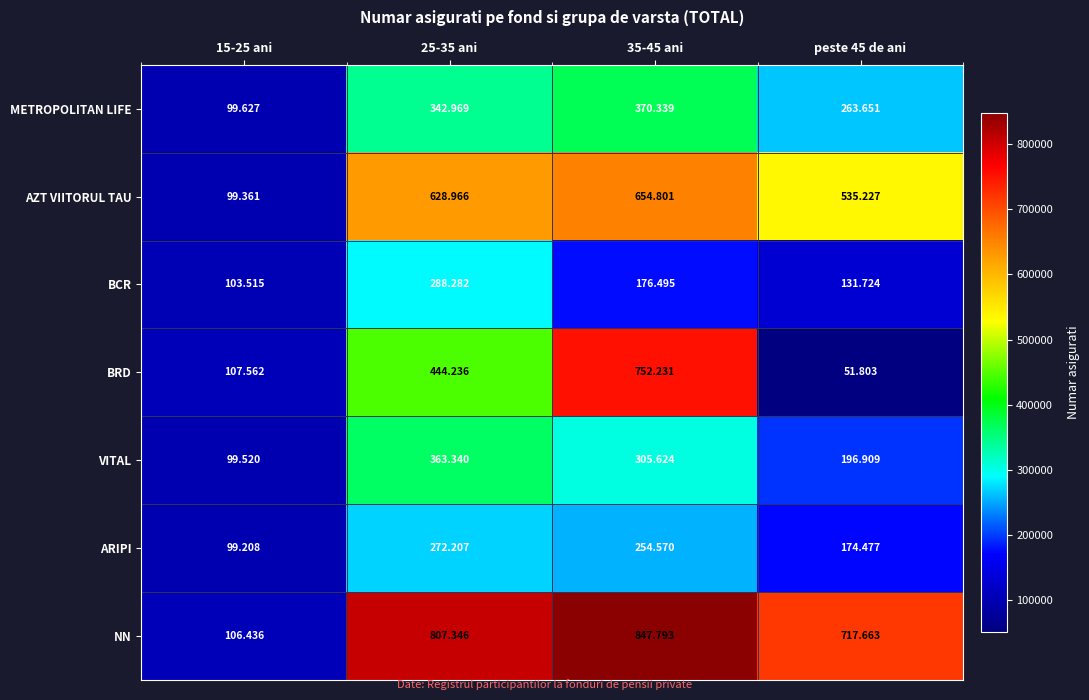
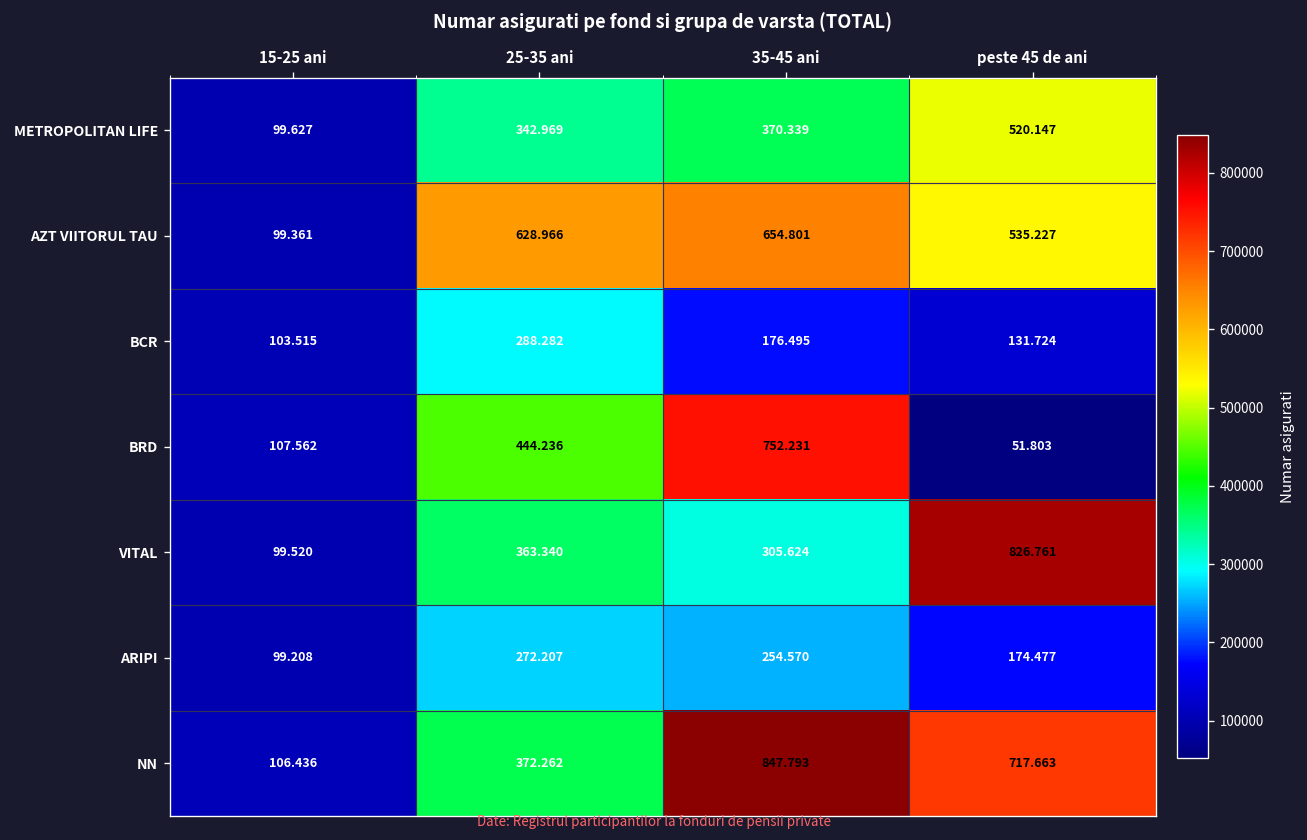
  {
    "METROPOLITAN LIFE": {
      "15-25 ani": 99.627,
      "25-35 ani": 342.969,
      "35-45 ani": 370.339,
-     "peste 45 de ani": 263.651
+     "peste 45 de ani": 520.147
    },
    "AZT VIITORUL TAU": {
      "15-25 ani": 99.361,
      "25-35 ani": 628.966,
      "35-45 ani": 654.801,
      "peste 45 de ani": 535.227
    },
    "BCR": {
      "15-25 ani": 103.515,
      "25-35 ani": 288.282,
      "35-45 ani": 176.495,
      "peste 45 de ani": 131.724
    },
    "BRD": {
      "15-25 ani": 107.562,
      "25-35 ani": 444.236,
      "35-45 ani": 752.231,
      "peste 45 de ani": 51.803
    },
    "VITAL": {
      "15-25 ani": 99.520,
      "25-35 ani": 363.340,
      "35-45 ani": 305.624,
-     "peste 45 de ani": 196.909
+     "peste 45 de ani": 826.761
    },
    "ARIPI": {
      "15-25 ani": 99.208,
      "25-35 ani": 272.207,
      "35-45 ani": 254.570,
      "peste 45 de ani": 174.477
    },
    "NN": {
      "15-25 ani": 106.436,
-     "25-35 ani": 807.346,
+     "25-35 ani": 372.262,
      "35-45 ani": 847.793,
      "peste 45 de ani": 717.663
    }
  }
